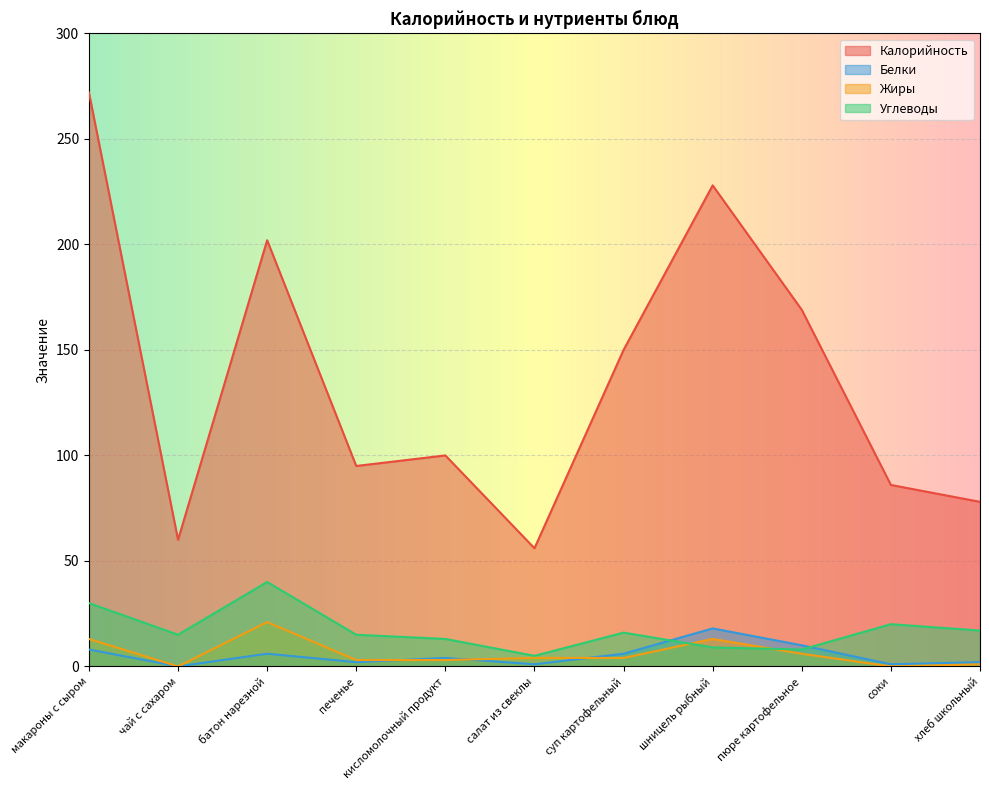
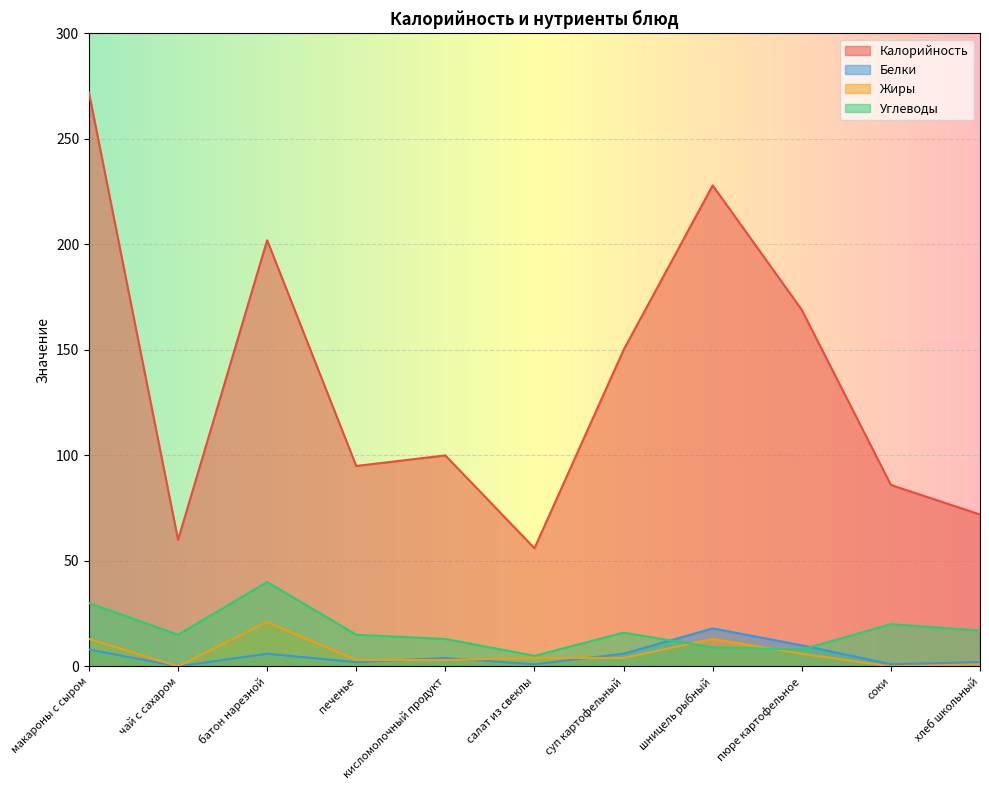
  {
    "Калорийность": {
      "макароны с сыром": 272,
      "чай с сахаром": 60,
      "батон нарезной": 202,
      "печенье": 95,
      "кисломолочный продукт": 100,
      "салат из свеклы": 56,
      "суп картофельный": 150,
      "шницель рыбный": 228,
      "пюре картофельное": 169,
      "соки": 86,
-     "хлеб школьный": 78
+     "хлеб школьный": 72
    },
    "Белки": {
      "макароны с сыром": 8,
      "батон нарезной": 6,
      "салат из свеклы": 1,
      "суп картофельный": 6,
      "шницель рыбный": 18,
      "пюре картофельное": 10
    },
    "Жиры": {
      "макароны с сыром": 13,
      "батон нарезной": 21,
      "суп картофельный": 4,
      "шницель рыбный": 13,
      "пюре картофельное": 6
    },
    "Углеводы": {
      "макароны с сыром": 30,
      "чай с сахаром": 15,
      "батон нарезной": 40,
      "печенье": 15,
      "кисломолочный продукт": 13,
      "суп картофельный": 16,
      "шницель рыбный": 9,
      "пюре картофельное": 8,
      "соки": 20,
      "хлеб школьный": 17
    }
  }
